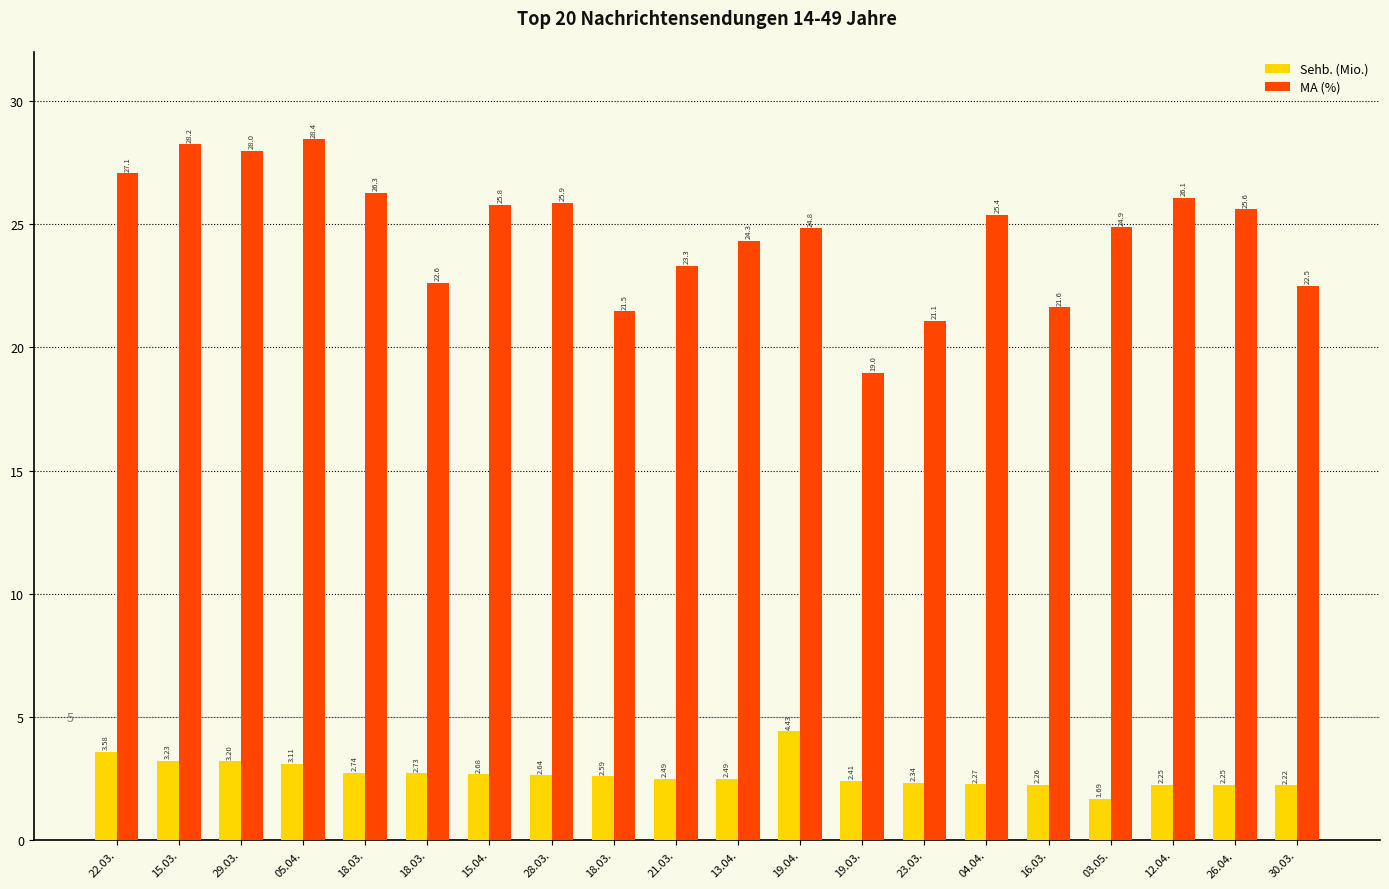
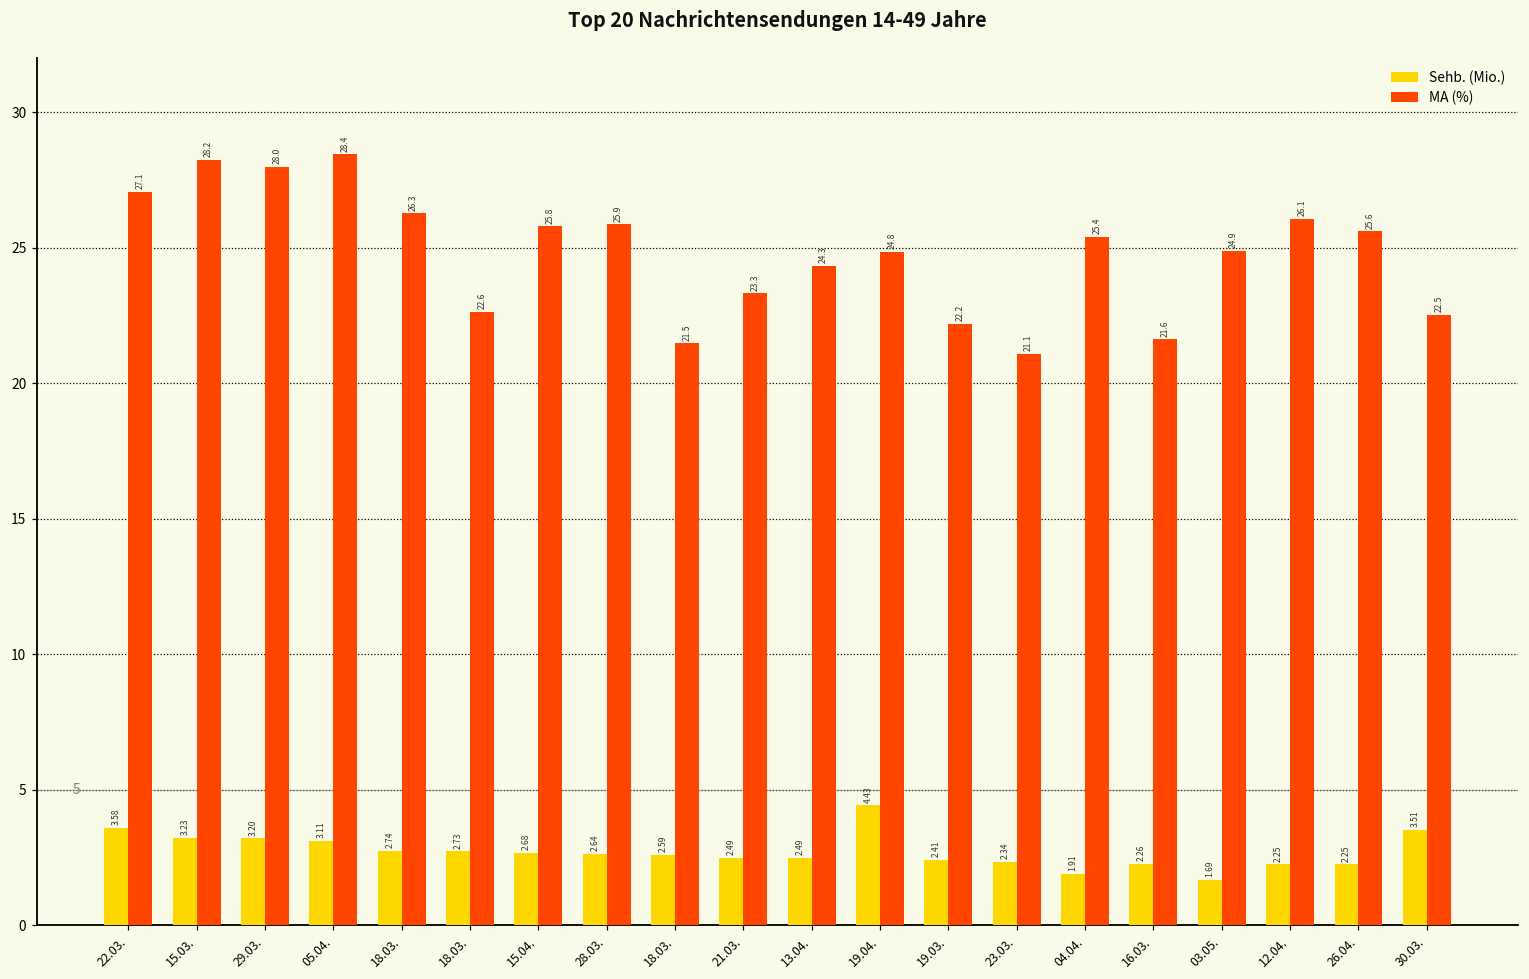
  {
    "Sehb. (Mio.)": {
      "22.03.": 3.58,
      "15.03.": 3.23,
      "29.03.": 3.20,
      "05.04.": 3.11,
      "15.04.": 2.68,
      "28.03.": 2.64,
      "21.03.": 2.49,
      "13.04.": 2.49,
      "19.04.": 4.43,
      "19.03.": 2.41,
      "23.03.": 2.34,
-     "04.04.": 2.27,
+     "04.04.": 1.91,
      "16.03.": 2.26,
      "03.05.": 1.69,
      "12.04.": 2.25,
      "26.04.": 2.25,
-     "30.03.": 2.22
+     "30.03.": 3.51
    },
    "MA (%)": {
      "22.03.": 27.1,
      "15.03.": 28.2,
      "29.03.": 28.0,
      "05.04.": 28.4,
      "15.04.": 25.8,
      "28.03.": 25.9,
      "21.03.": 23.3,
      "13.04.": 24.3,
      "19.04.": 24.8,
-     "19.03.": 19.0,
+     "19.03.": 22.2,
      "23.03.": 21.1,
      "04.04.": 25.4,
      "16.03.": 21.6,
      "03.05.": 24.9,
      "12.04.": 26.1,
      "26.04.": 25.6,
      "30.03.": 22.5
    }
  }
